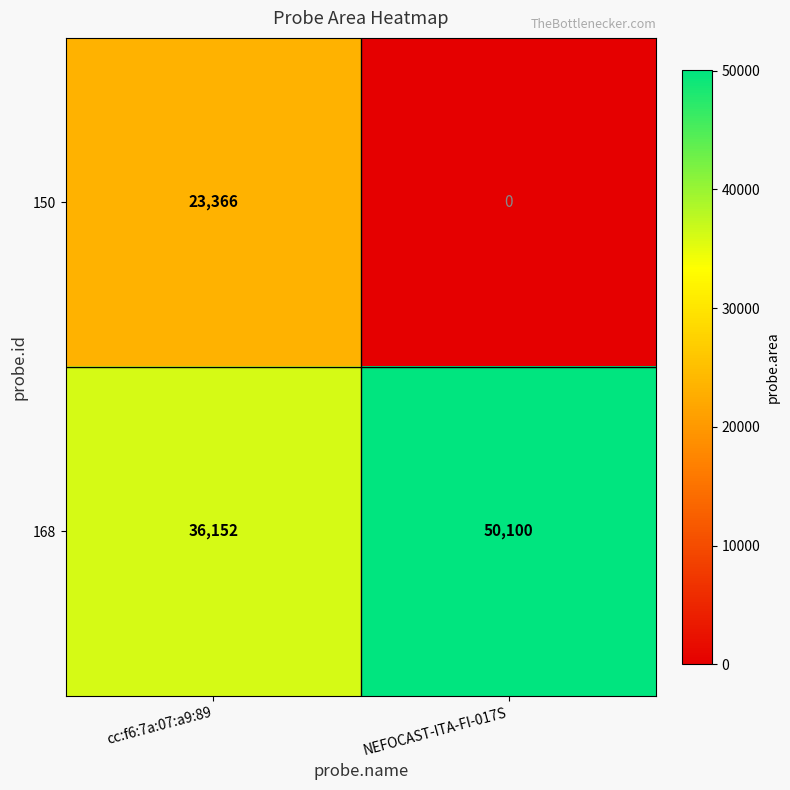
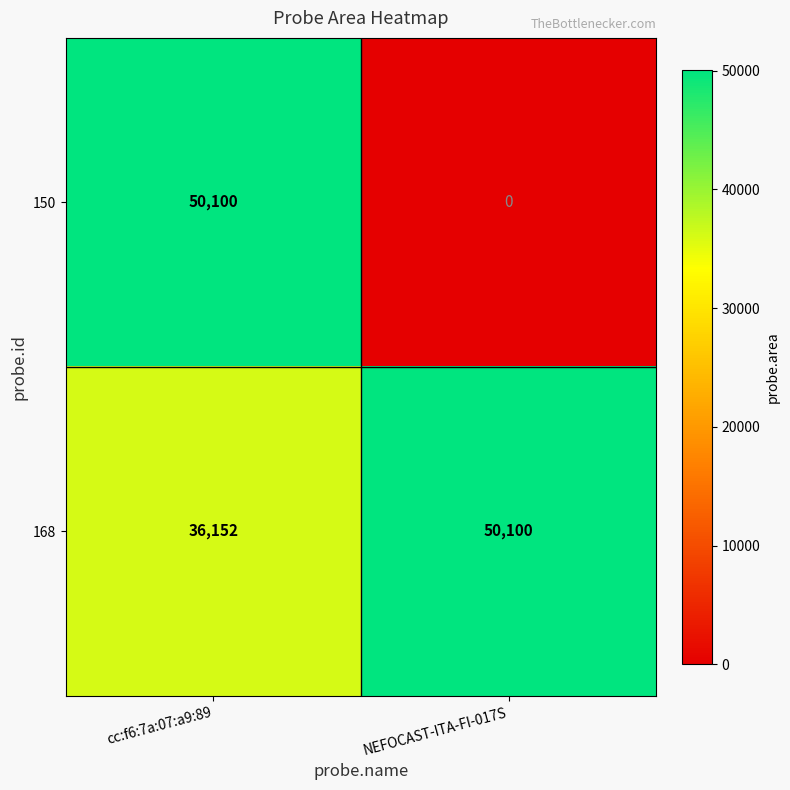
  {
    "150": {
-     "cc:f6:7a:07:a9:89": "23,366",
+     "cc:f6:7a:07:a9:89": "50,100",
      "NEFOCAST-ITA-FI-017S": "0"
    },
    "168": {
      "cc:f6:7a:07:a9:89": "36,152",
      "NEFOCAST-ITA-FI-017S": "50,100"
    }
  }
